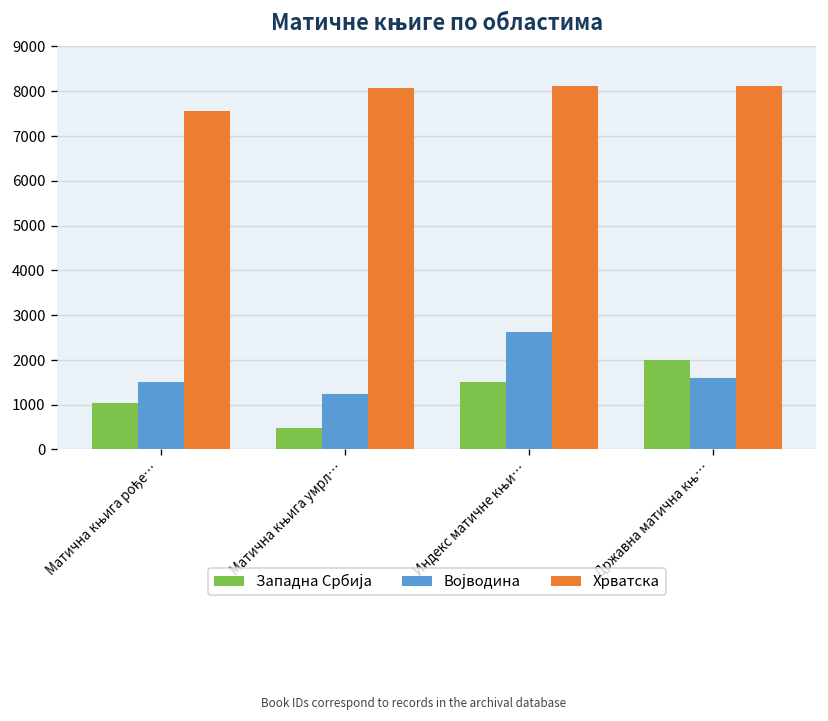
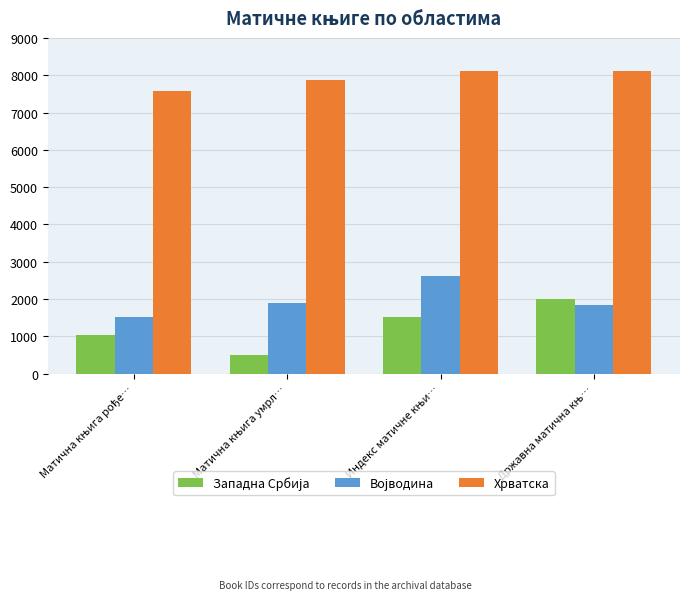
  {
    "Западна Србија": {
      "Матична књига рође…": 1000,
      "Матична књига умрл…": 500,
      "Индекс матичне књи…": 1500,
      "Државна матична књ…": 2000
    },
    "Војводина": {
      "Матична књига рође…": 1500,
-     "Матична књига умрл…": 1200,
+     "Матична књига умрл…": 1900,
      "Индекс матичне књи…": 2600,
-     "Државна матична књ…": 1600
+     "Државна матична књ…": 1800
    },
    "Хрватска": {
      "Матична књига рође…": 7600,
-     "Матична књига умрл…": 8100,
+     "Матична књига умрл…": 7900,
      "Индекс матичне књи…": 8100,
      "Државна матична књ…": 8100
    }
  }
